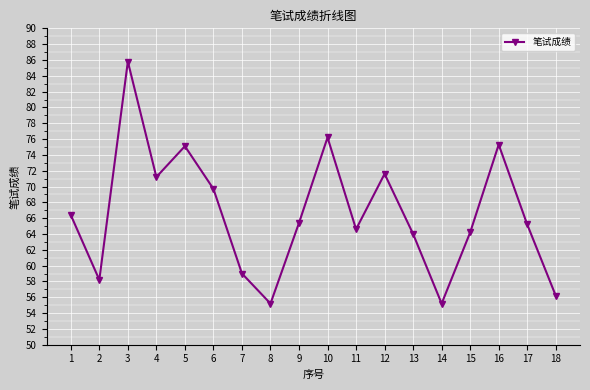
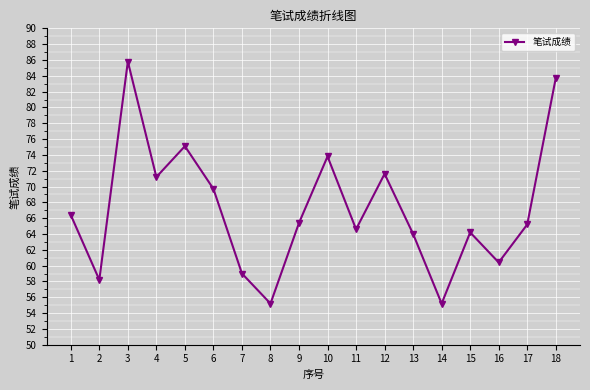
  {
    "1": 66,
    "2": 58,
    "3": 86,
    "4": 71,
    "5": 75,
    "6": 70,
    "7": 59,
    "8": 55,
    "9": 65,
-   "10": 76,
+   "10": 74,
    "11": 65,
    "12": 72,
    "13": 64,
    "14": 55,
    "15": 64,
-   "16": 75,
+   "16": 60,
    "17": 65,
-   "18": 56
+   "18": 84
  }
